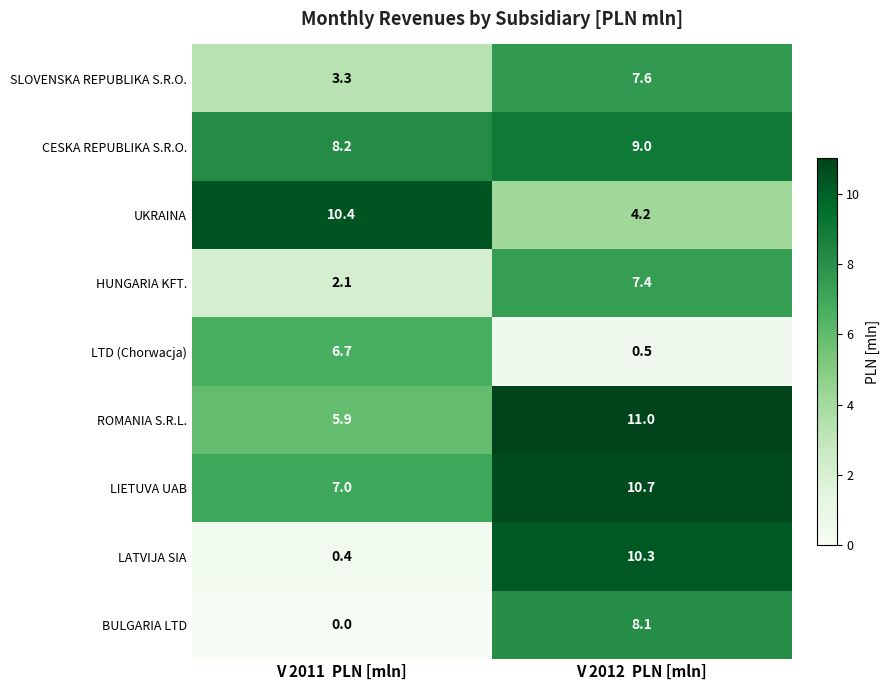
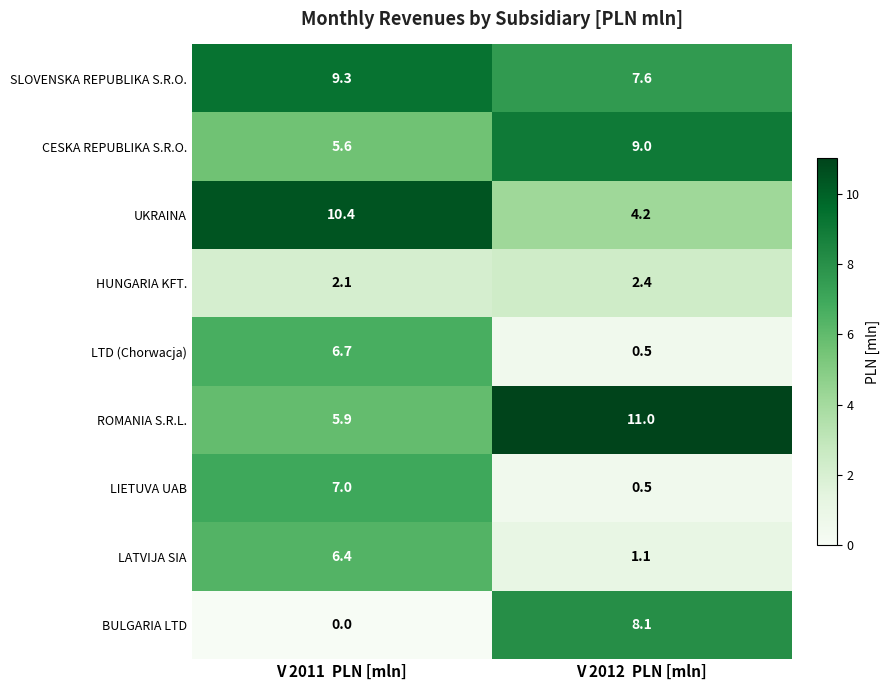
  {
    "SLOVENSKA REPUBLIKA S.R.O.": {
-     "V 2011 PLN [mln]": 3.3,
+     "V 2011 PLN [mln]": 9.3,
      "V 2012 PLN [mln]": 7.6
    },
    "CESKA REPUBLIKA S.R.O.": {
-     "V 2011 PLN [mln]": 8.2,
+     "V 2011 PLN [mln]": 5.6,
      "V 2012 PLN [mln]": 9.0
    },
    "UKRAINA": {
      "V 2011 PLN [mln]": 10.4,
      "V 2012 PLN [mln]": 4.2
    },
    "HUNGARIA KFT.": {
      "V 2011 PLN [mln]": 2.1,
-     "V 2012 PLN [mln]": 7.4
+     "V 2012 PLN [mln]": 2.4
    },
    "LTD (Chorwacja)": {
      "V 2011 PLN [mln]": 6.7,
      "V 2012 PLN [mln]": 0.5
    },
    "ROMANIA S.R.L.": {
      "V 2011 PLN [mln]": 5.9,
      "V 2012 PLN [mln]": 11.0
    },
    "LIETUVA UAB": {
      "V 2011 PLN [mln]": 7.0,
-     "V 2012 PLN [mln]": 10.7
+     "V 2012 PLN [mln]": 0.5
    },
    "LATVIJA SIA": {
-     "V 2011 PLN [mln]": 0.4,
-     "V 2012 PLN [mln]": 10.3
+     "V 2011 PLN [mln]": 6.4,
+     "V 2012 PLN [mln]": 1.1
    },
    "BULGARIA LTD": {
      "V 2011 PLN [mln]": 0.0,
      "V 2012 PLN [mln]": 8.1
    }
  }
